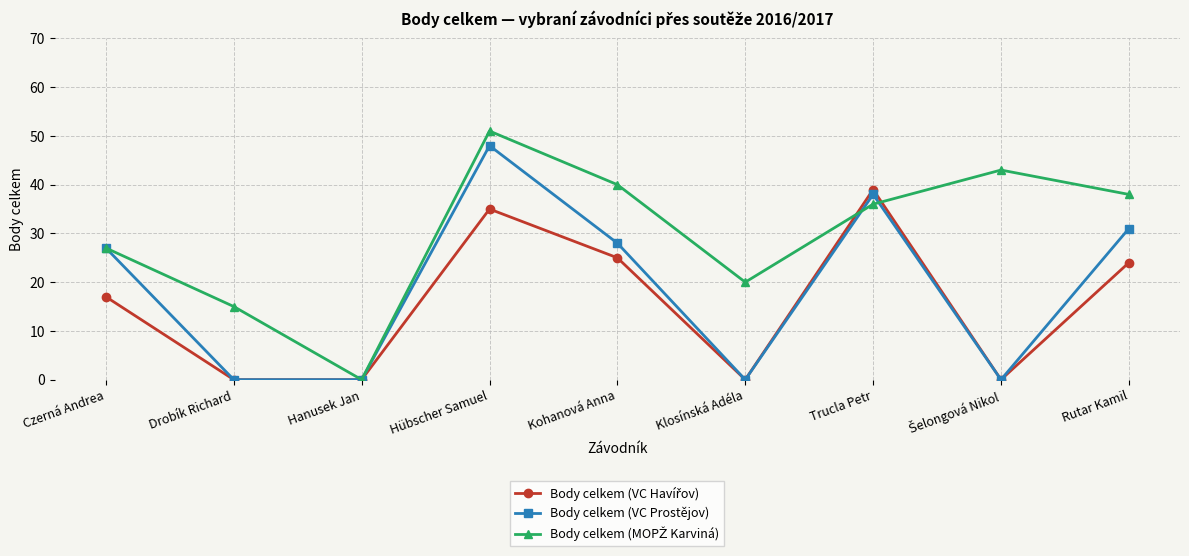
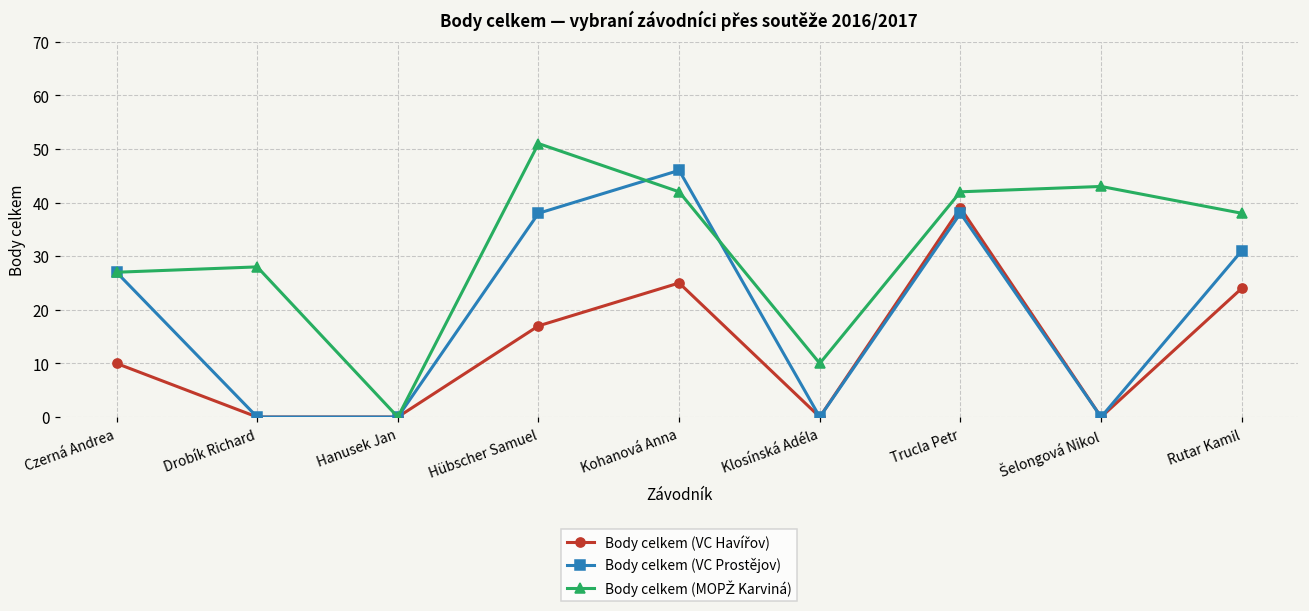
  {
    "Body celkem (VC Havířov)": {
-     "Czerná Andrea": 17,
-     "Hübscher Samuel": 35,
+     "Czerná Andrea": 10,
+     "Hübscher Samuel": 17,
      "Kohanová Anna": 25,
      "Trucla Petr": 39,
      "Rutar Kamil": 24
    },
    "Body celkem (VC Prostějov)": {
-     "Hübscher Samuel": 48,
-     "Kohanová Anna": 28,
+     "Hübscher Samuel": 38,
+     "Kohanová Anna": 46,
      "Trucla Petr": 38,
      "Rutar Kamil": 31
    },
    "Body celkem (MOPŽ Karviná)": {
-     "Drobík Richard": 15,
+     "Drobík Richard": 28,
      "Hübscher Samuel": 51,
-     "Kohanová Anna": 40,
-     "Klosínská Adéla": 20,
-     "Trucla Petr": 36,
+     "Kohanová Anna": 42,
+     "Klosínská Adéla": 10,
+     "Trucla Petr": 42,
      "Šelongová Nikol": 43,
      "Rutar Kamil": 38
    }
  }
